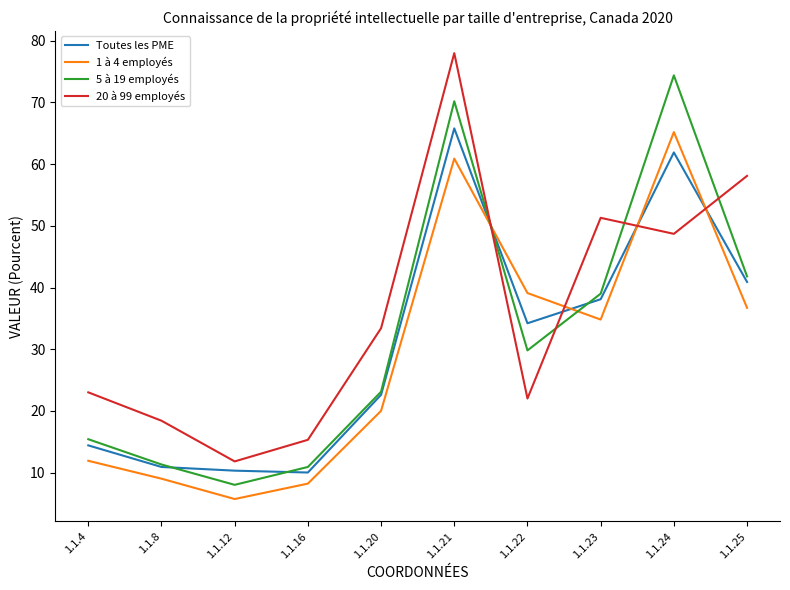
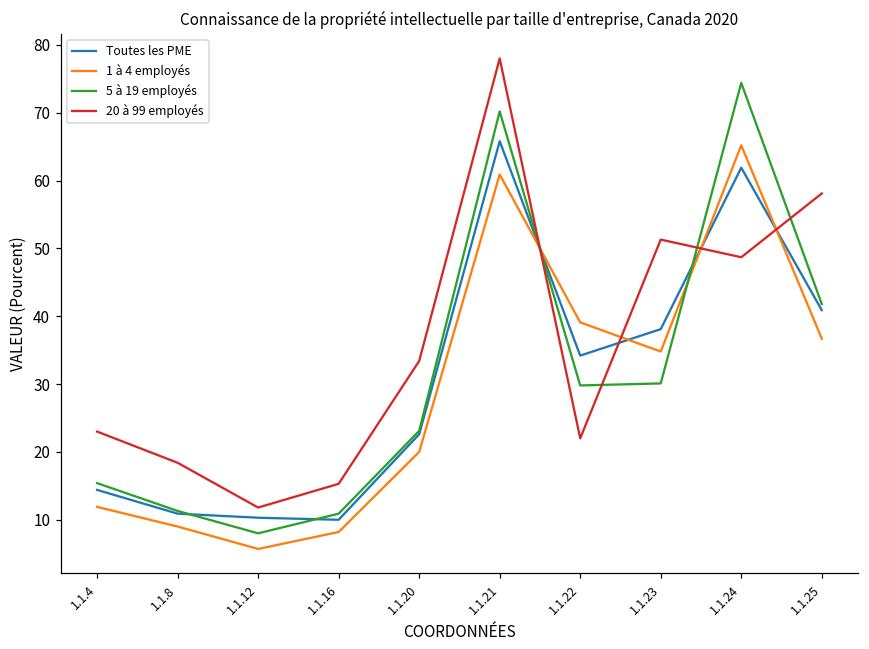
  {
    "Toutes les PME": {
      "1.1.4": 14,
      "1.1.12": 10,
      "1.1.16": 10,
      "1.1.20": 23,
      "1.1.21": 66,
      "1.1.22": 34,
      "1.1.23": 38,
      "1.1.24": 62,
      "1.1.25": 41
    },
    "1 à 4 employés": {
      "1.1.4": 12,
      "1.1.8": 9,
      "1.1.12": 6,
      "1.1.16": 8,
      "1.1.20": 20,
      "1.1.21": 61,
      "1.1.22": 39,
      "1.1.23": 35,
      "1.1.24": 65,
      "1.1.25": 37
    },
    "5 à 19 employés": {
      "1.1.4": 15,
      "1.1.12": 8,
      "1.1.16": 11,
      "1.1.20": 23,
      "1.1.21": 70,
      "1.1.22": 30,
-     "1.1.23": 39,
+     "1.1.23": 30,
      "1.1.24": 74,
      "1.1.25": 42
    },
    "20 à 99 employés": {
      "1.1.4": 23,
      "1.1.8": 18,
      "1.1.12": 12,
      "1.1.16": 15,
      "1.1.20": 33,
      "1.1.21": 78,
      "1.1.22": 22,
      "1.1.23": 51,
      "1.1.24": 49,
      "1.1.25": 58
    }
  }
